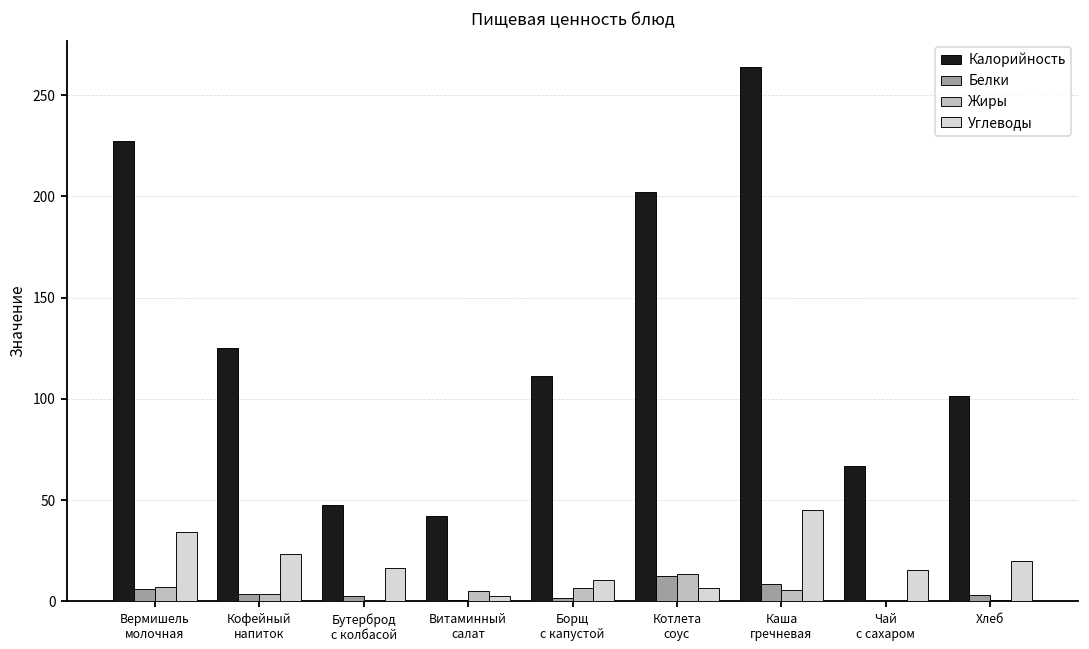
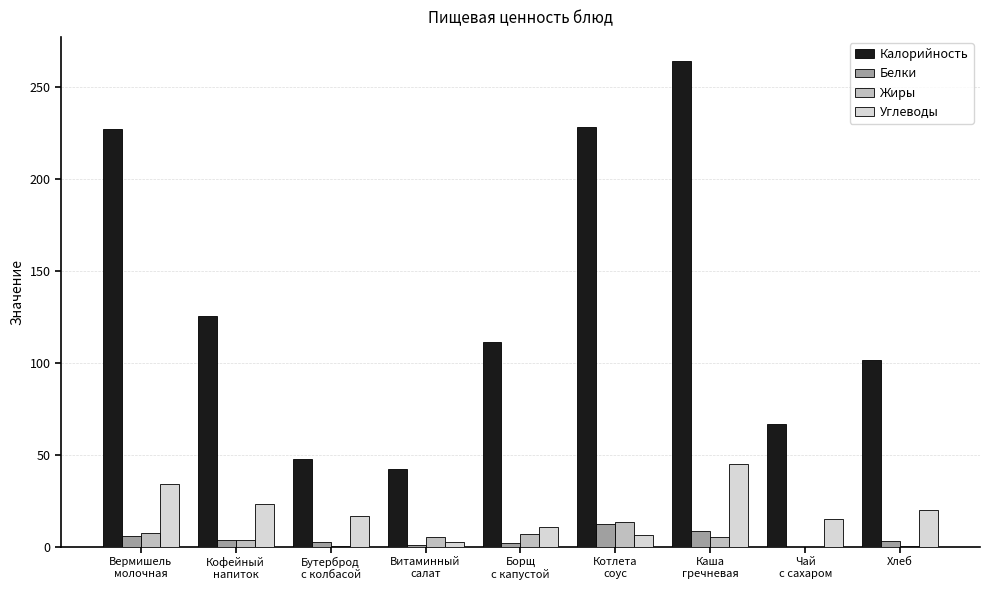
  {
    "Калорийность": {
      "Вермишель молочная": 227,
      "Кофейный напиток": 125,
      "Бутерброд с колбасой": 48,
      "Витаминный салат": 42,
      "Борщ с капустой": 111,
-     "Котлета соус": 202,
+     "Котлета соус": 228,
      "Каша гречневая": 264,
      "Чай с сахаром": 67,
      "Хлеб": 102
    }
  }
